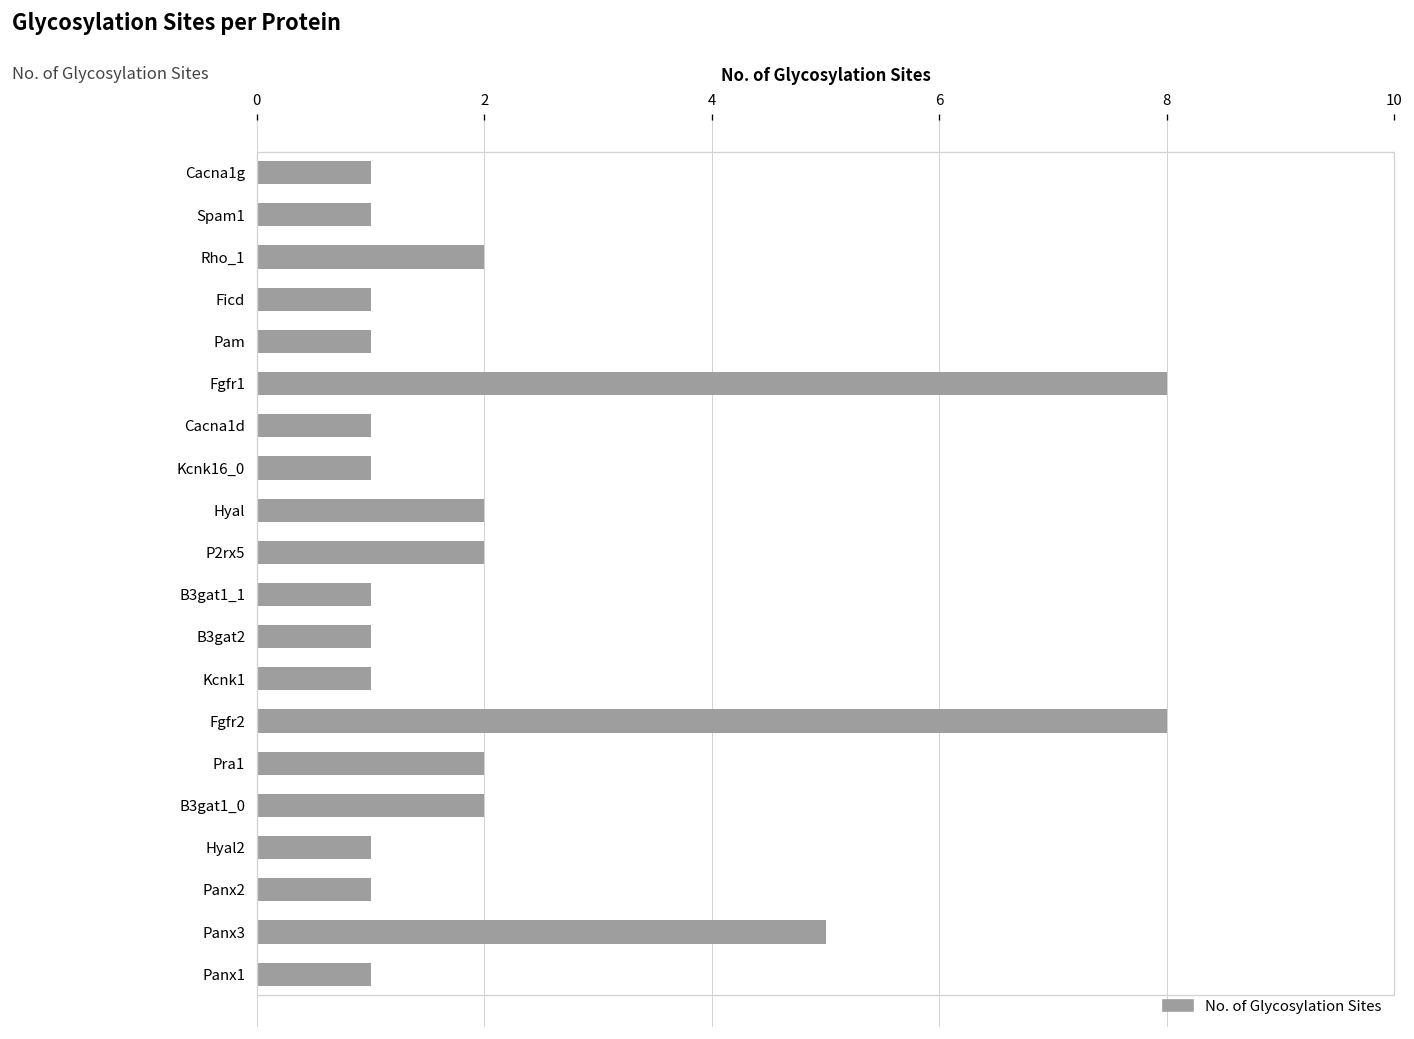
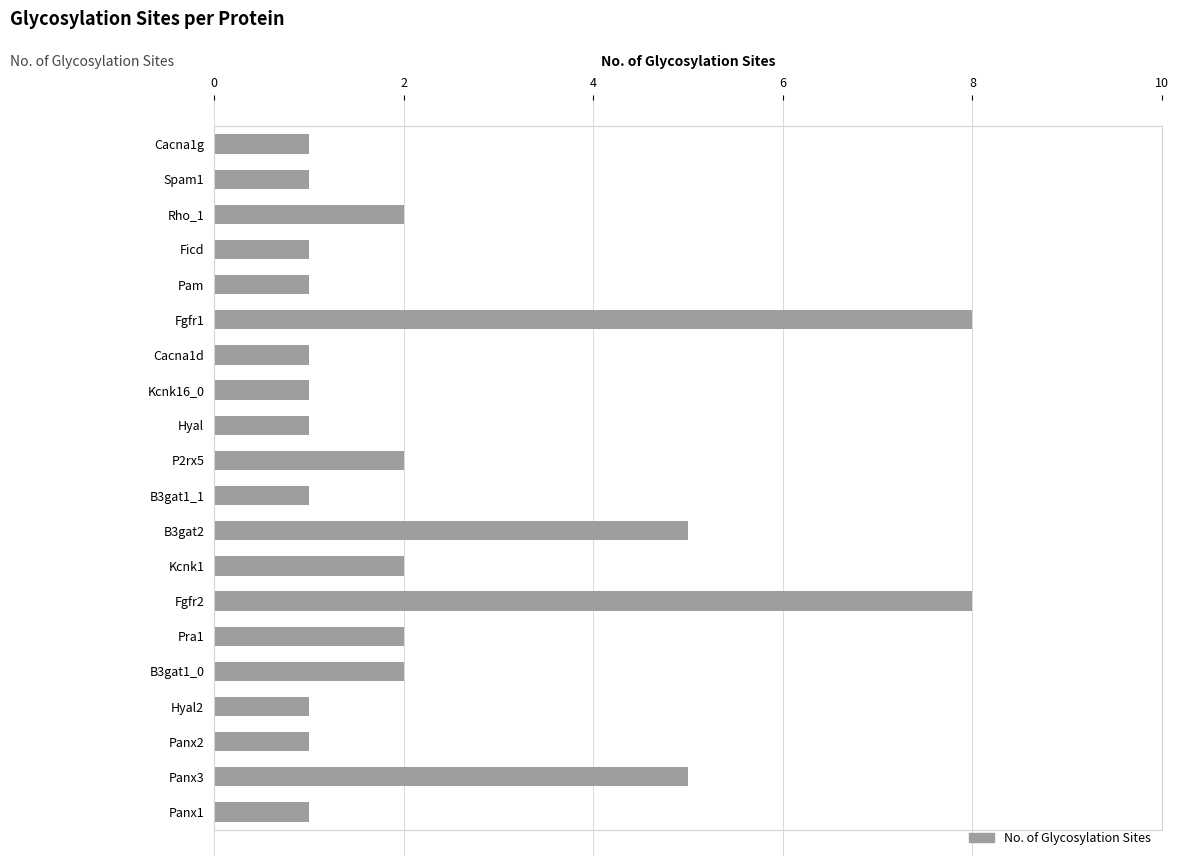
  {
    "Cacna1g": 1,
    "Spam1": 1,
    "Rho_1": 2,
    "Ficd": 1,
    "Pam": 1,
    "Fgfr1": 8,
    "Cacna1d": 1,
    "Kcnk16_0": 1,
-   "Hyal": 2,
+   "Hyal": 1,
    "P2rx5": 2,
    "B3gat1_1": 1,
-   "B3gat2": 1,
-   "Kcnk1": 1,
+   "B3gat2": 5,
+   "Kcnk1": 2,
    "Fgfr2": 8,
    "Pra1": 2,
    "B3gat1_0": 2,
    "Hyal2": 1,
    "Panx2": 1,
    "Panx3": 5,
    "Panx1": 1
  }
